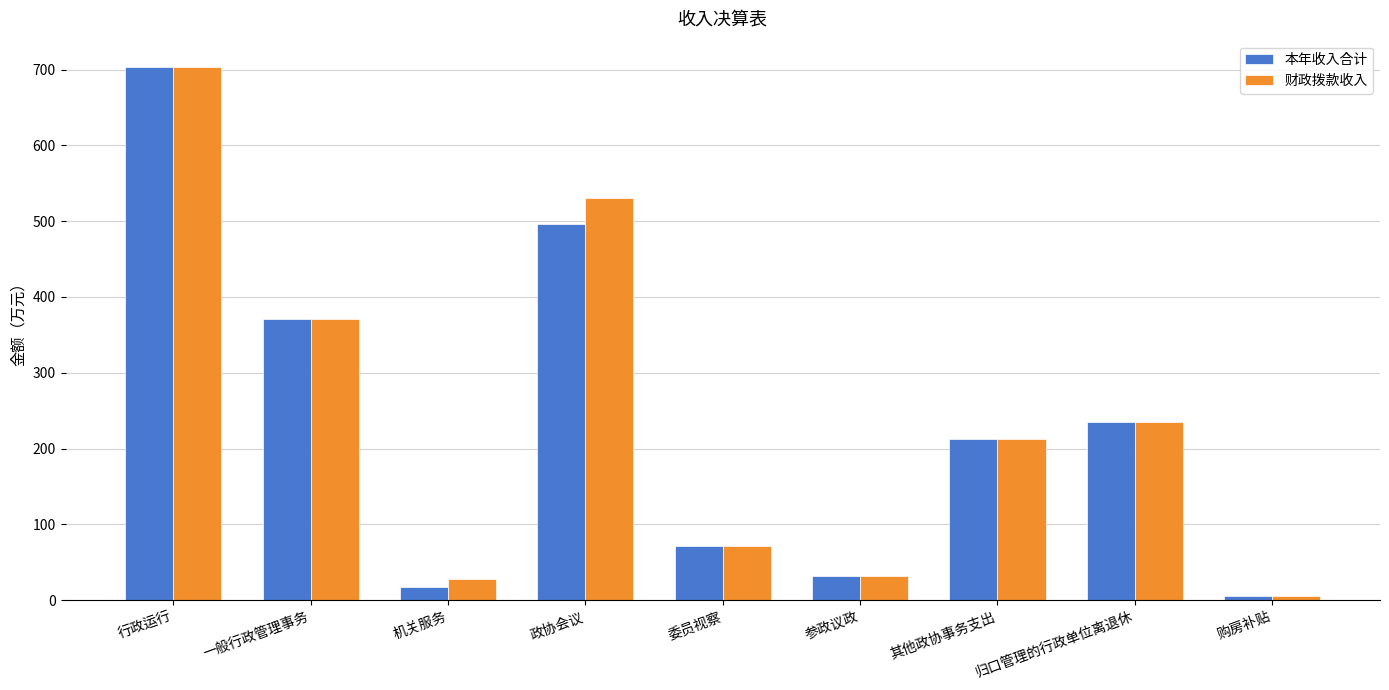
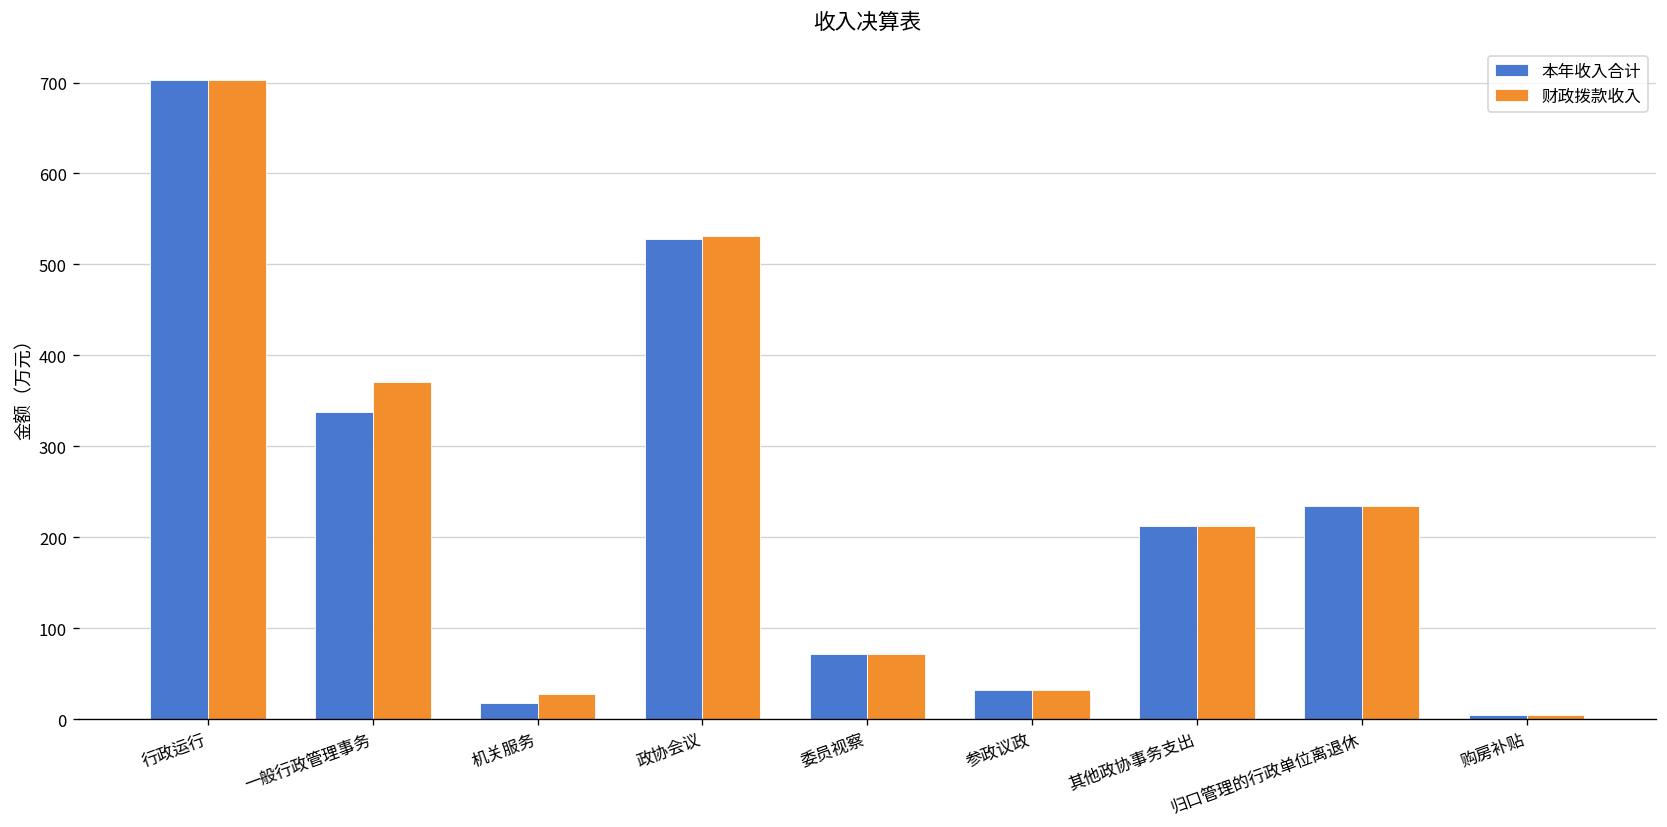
  {
    "本年收入合计": {
      "行政运行": 700,
-     "一般行政管理事务": 370,
+     "一般行政管理事务": 340,
      "机关服务": 20,
-     "政协会议": 500,
+     "政协会议": 530,
      "委员视察": 70,
      "参政议政": 30,
      "其他政协事务支出": 210,
      "归口管理的行政单位离退休": 230,
      "购房补贴": 0
    },
    "财政拨款收入": {
      "行政运行": 700,
      "一般行政管理事务": 370,
      "机关服务": 30,
      "政协会议": 530,
      "委员视察": 70,
      "参政议政": 30,
      "其他政协事务支出": 210,
      "归口管理的行政单位离退休": 230,
      "购房补贴": 0
    }
  }
